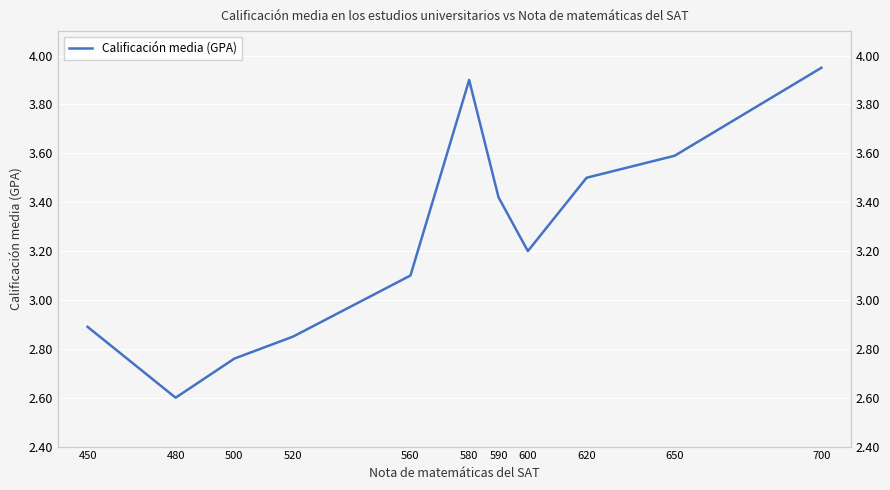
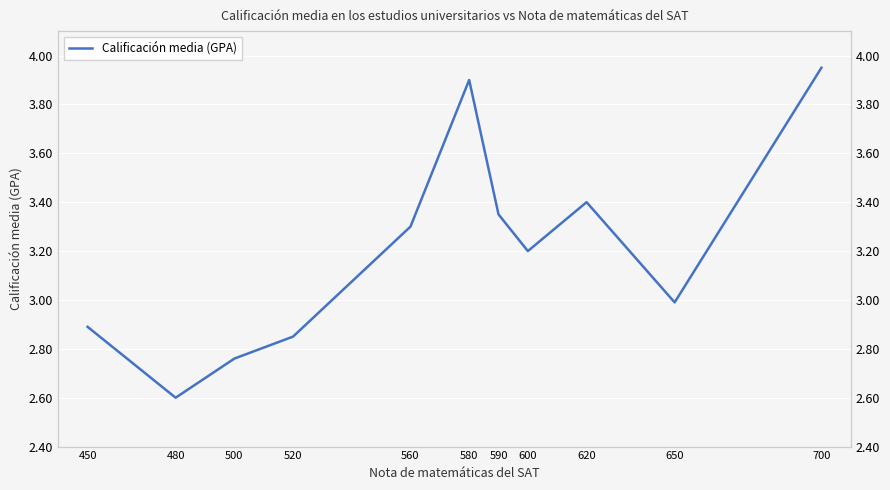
  {
    "450": 2.89,
    "480": 2.60,
    "500": 2.76,
    "520": 2.85,
-   "560": 3.1,
+   "560": 3.3,
    "580": 3.90,
-   "590": 3.42,
+   "590": 3.35,
    "600": 3.20,
-   "620": 3.5,
-   "650": 3.59,
+   "620": 3.4,
+   "650": 2.99,
    "700": 3.95
  }
